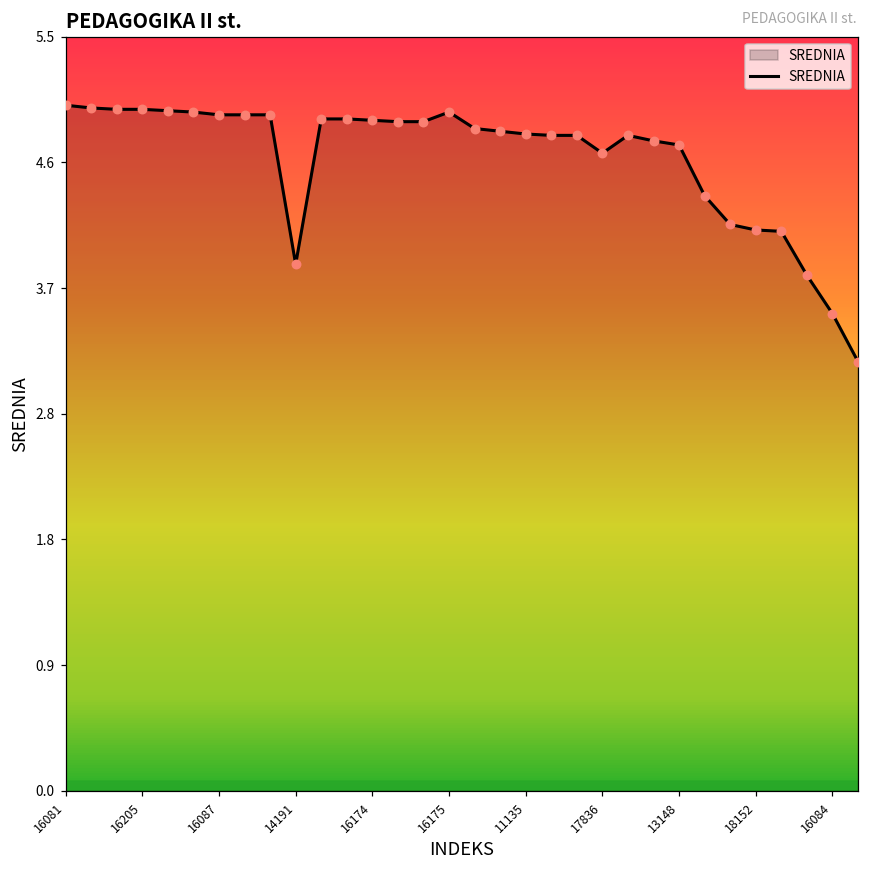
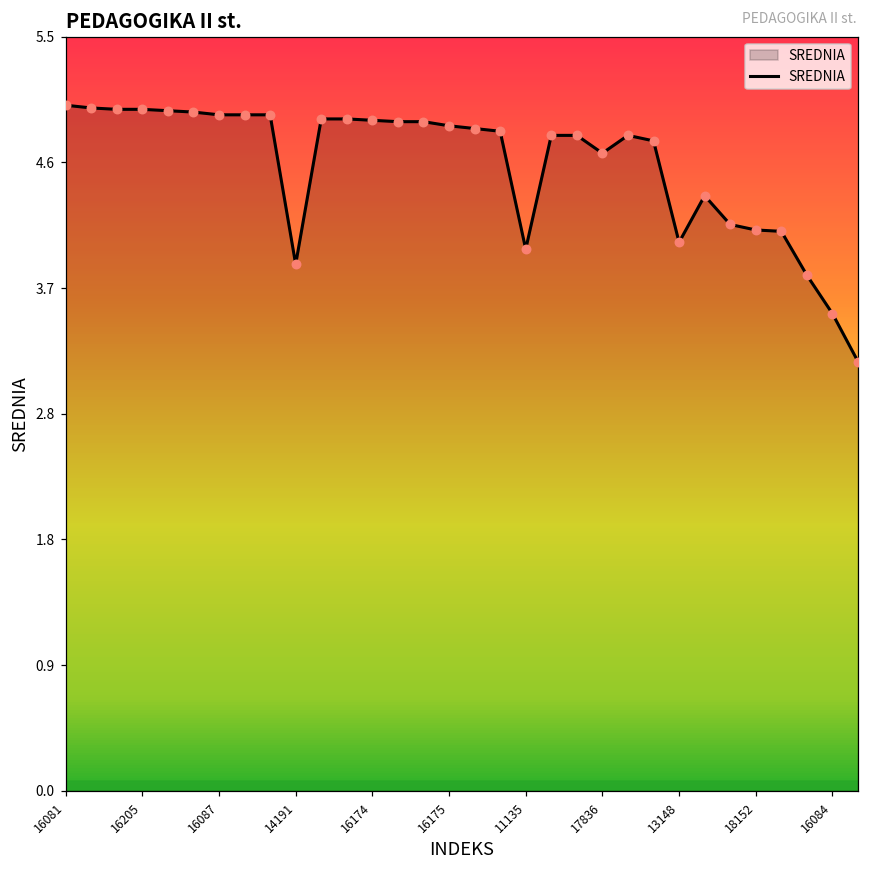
  {
    "16081": 5.00,
    "16205": 4.97,
    "16087": 4.93,
    "14191": 3.84,
    "16174": 4.89,
-   "16175": 4.95,
-   "11135": 4.79,
+   "16175": 4.85,
+   "11135": 3.95,
    "17836": 4.65,
-   "13148": 4.71,
+   "13148": 4.00,
    "18152": 4.09,
    "16084": 3.48
  }
